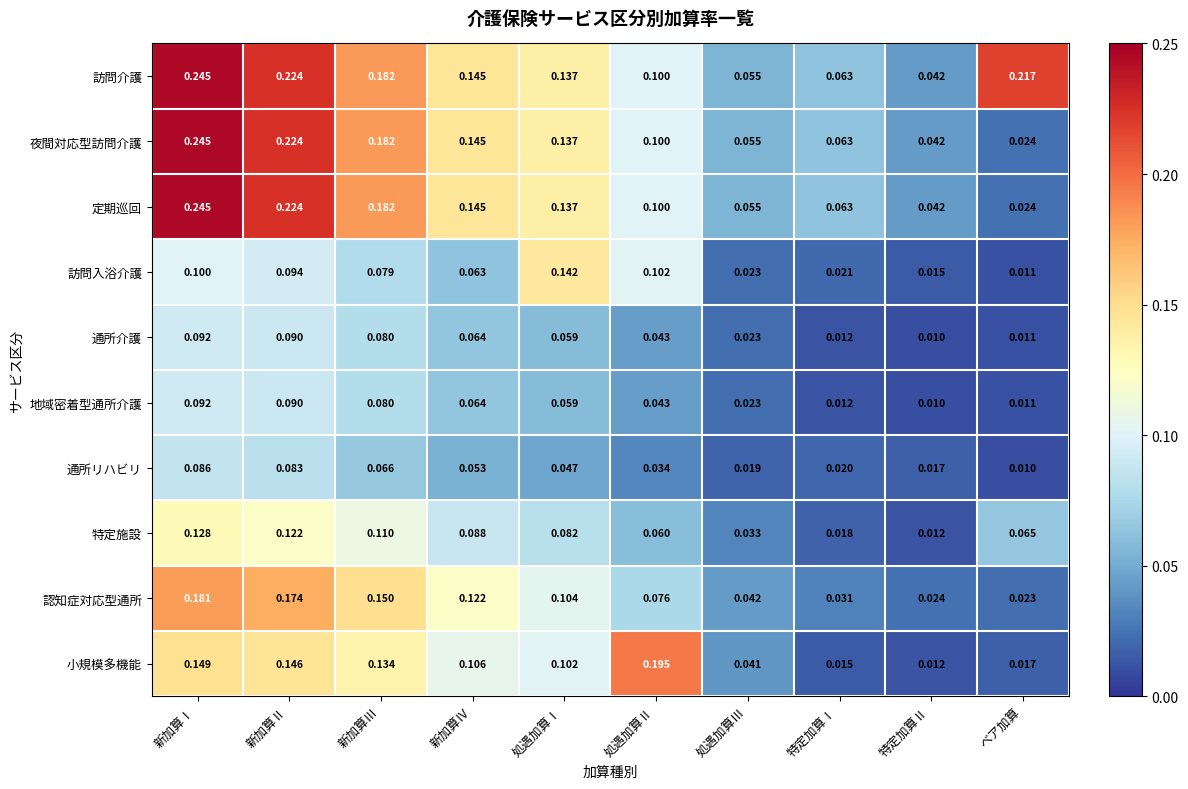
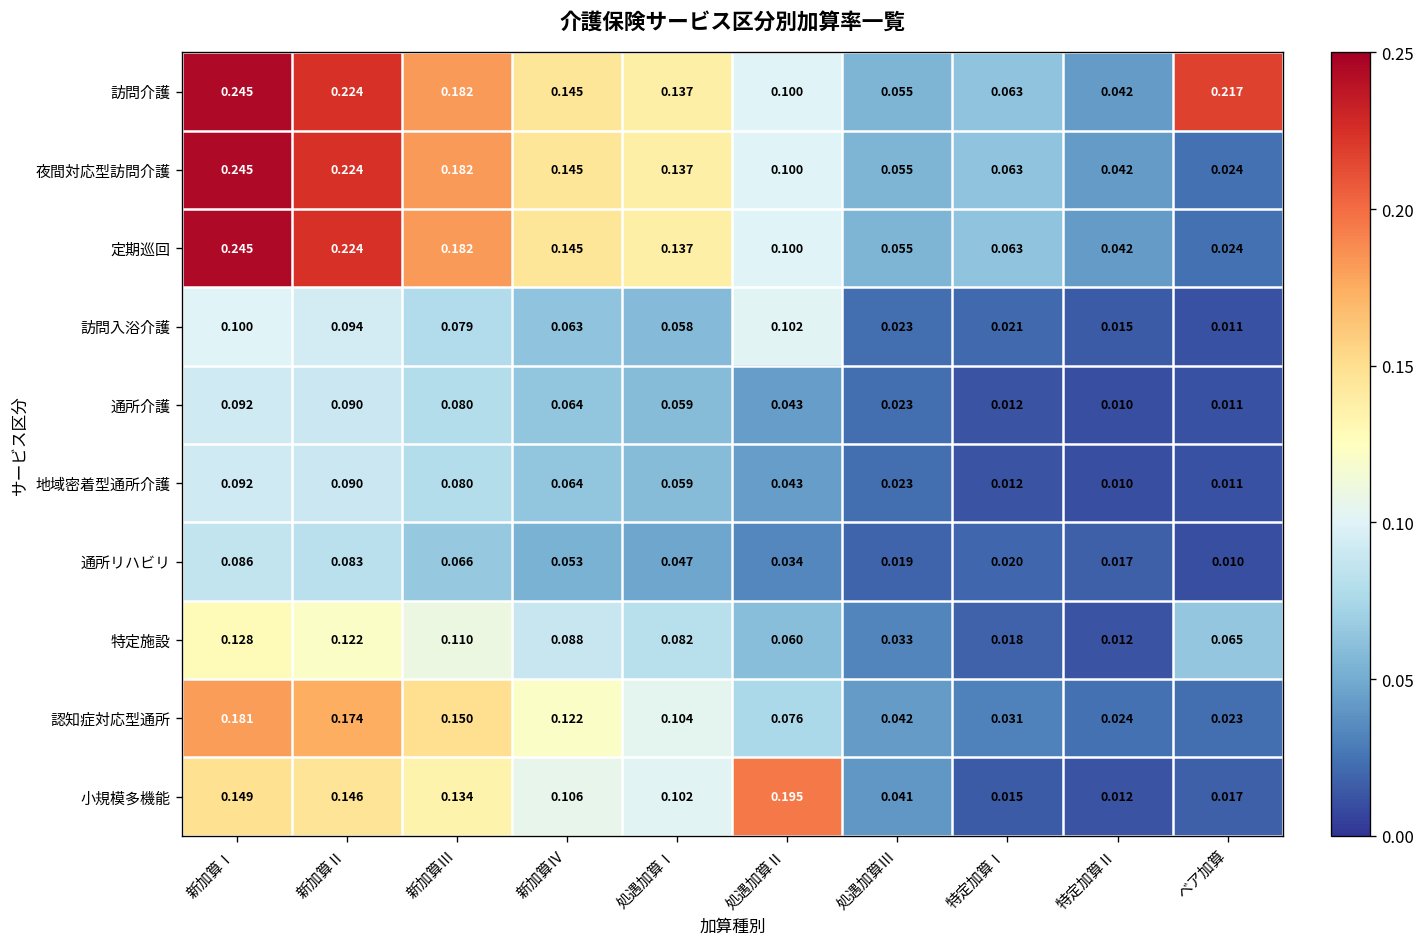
  {
    "訪問介護": {
      "新加算Ⅰ": 0.245,
      "新加算Ⅱ": 0.224,
      "新加算Ⅲ": 0.182,
      "新加算Ⅳ": 0.145,
      "処遇加算Ⅰ": 0.137,
      "処遇加算Ⅱ": 0.100,
      "処遇加算Ⅲ": 0.055,
      "特定加算Ⅰ": 0.063,
      "特定加算Ⅱ": 0.042,
      "ベア加算": 0.217
    },
    "夜間対応型訪問介護": {
      "新加算Ⅰ": 0.245,
      "新加算Ⅱ": 0.224,
      "新加算Ⅲ": 0.182,
      "新加算Ⅳ": 0.145,
      "処遇加算Ⅰ": 0.137,
      "処遇加算Ⅱ": 0.100,
      "処遇加算Ⅲ": 0.055,
      "特定加算Ⅰ": 0.063,
      "特定加算Ⅱ": 0.042,
      "ベア加算": 0.024
    },
    "定期巡回": {
      "新加算Ⅰ": 0.245,
      "新加算Ⅱ": 0.224,
      "新加算Ⅲ": 0.182,
      "新加算Ⅳ": 0.145,
      "処遇加算Ⅰ": 0.137,
      "処遇加算Ⅱ": 0.100,
      "処遇加算Ⅲ": 0.055,
      "特定加算Ⅰ": 0.063,
      "特定加算Ⅱ": 0.042,
      "ベア加算": 0.024
    },
    "訪問入浴介護": {
      "新加算Ⅰ": 0.100,
      "新加算Ⅱ": 0.094,
      "新加算Ⅲ": 0.079,
      "新加算Ⅳ": 0.063,
-     "処遇加算Ⅰ": 0.142,
+     "処遇加算Ⅰ": 0.058,
      "処遇加算Ⅱ": 0.102,
      "処遇加算Ⅲ": 0.023,
      "特定加算Ⅰ": 0.021,
      "特定加算Ⅱ": 0.015,
      "ベア加算": 0.011
    },
    "通所介護": {
      "新加算Ⅰ": 0.092,
      "新加算Ⅱ": 0.090,
      "新加算Ⅲ": 0.080,
      "新加算Ⅳ": 0.064,
      "処遇加算Ⅰ": 0.059,
      "処遇加算Ⅱ": 0.043,
      "処遇加算Ⅲ": 0.023,
      "特定加算Ⅰ": 0.012,
      "特定加算Ⅱ": 0.010,
      "ベア加算": 0.011
    },
    "地域密着型通所介護": {
      "新加算Ⅰ": 0.092,
      "新加算Ⅱ": 0.090,
      "新加算Ⅲ": 0.080,
      "新加算Ⅳ": 0.064,
      "処遇加算Ⅰ": 0.059,
      "処遇加算Ⅱ": 0.043,
      "処遇加算Ⅲ": 0.023,
      "特定加算Ⅰ": 0.012,
      "特定加算Ⅱ": 0.010,
      "ベア加算": 0.011
    },
    "通所リハビリ": {
      "新加算Ⅰ": 0.086,
      "新加算Ⅱ": 0.083,
      "新加算Ⅲ": 0.066,
      "新加算Ⅳ": 0.053,
      "処遇加算Ⅰ": 0.047,
      "処遇加算Ⅱ": 0.034,
      "処遇加算Ⅲ": 0.019,
      "特定加算Ⅰ": 0.020,
      "特定加算Ⅱ": 0.017,
      "ベア加算": 0.010
    },
    "特定施設": {
      "新加算Ⅰ": 0.128,
      "新加算Ⅱ": 0.122,
      "新加算Ⅲ": 0.110,
      "新加算Ⅳ": 0.088,
      "処遇加算Ⅰ": 0.082,
      "処遇加算Ⅱ": 0.060,
      "処遇加算Ⅲ": 0.033,
      "特定加算Ⅰ": 0.018,
      "特定加算Ⅱ": 0.012,
      "ベア加算": 0.065
    },
    "認知症対応型通所": {
      "新加算Ⅰ": 0.181,
      "新加算Ⅱ": 0.174,
      "新加算Ⅲ": 0.150,
      "新加算Ⅳ": 0.122,
      "処遇加算Ⅰ": 0.104,
      "処遇加算Ⅱ": 0.076,
      "処遇加算Ⅲ": 0.042,
      "特定加算Ⅰ": 0.031,
      "特定加算Ⅱ": 0.024,
      "ベア加算": 0.023
    },
    "小規模多機能": {
      "新加算Ⅰ": 0.149,
      "新加算Ⅱ": 0.146,
      "新加算Ⅲ": 0.134,
      "新加算Ⅳ": 0.106,
      "処遇加算Ⅰ": 0.102,
      "処遇加算Ⅱ": 0.195,
      "処遇加算Ⅲ": 0.041,
      "特定加算Ⅰ": 0.015,
      "特定加算Ⅱ": 0.012,
      "ベア加算": 0.017
    }
  }
